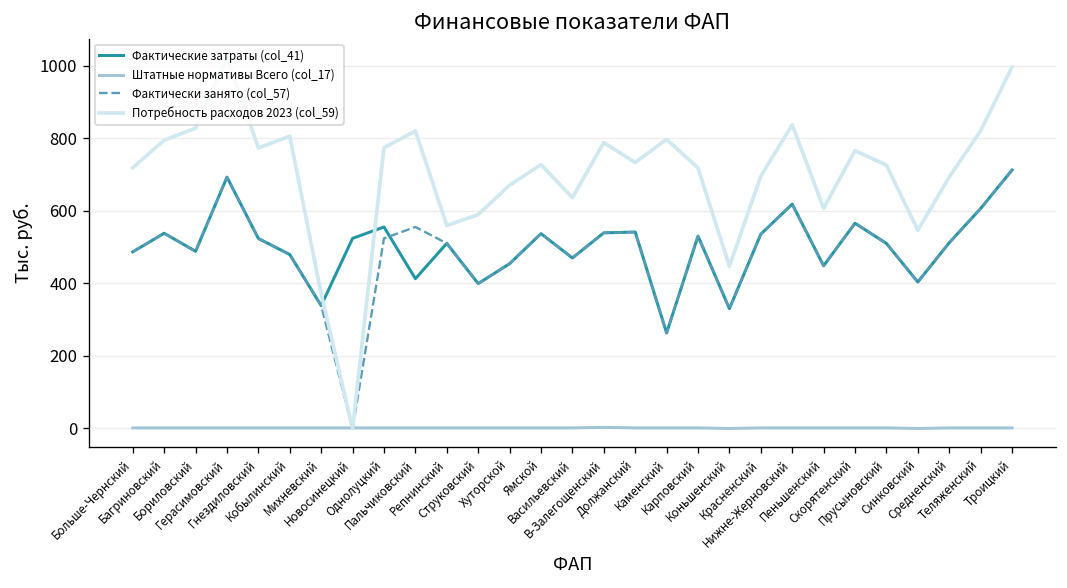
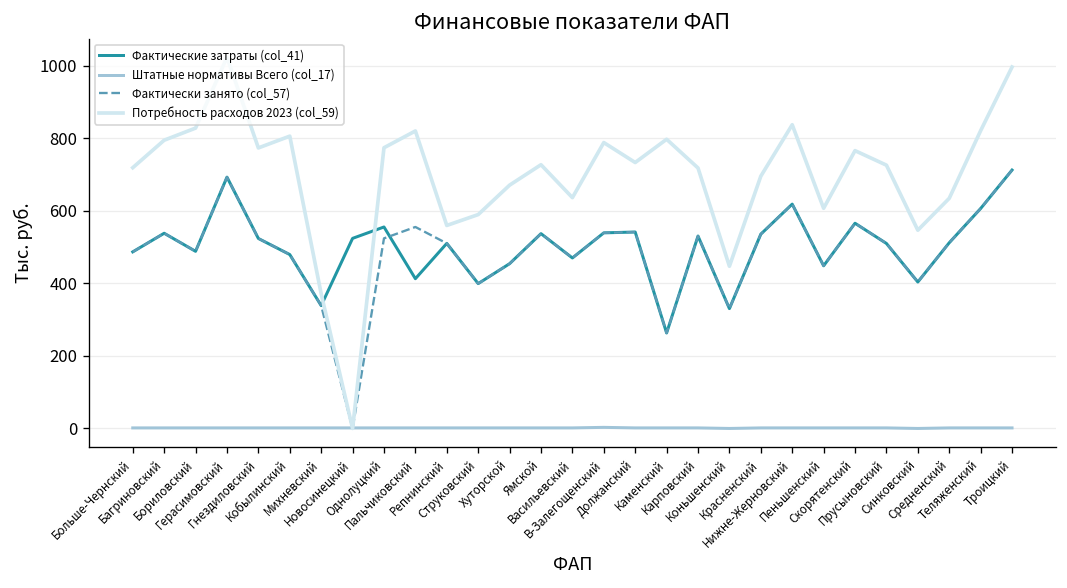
  {
    "Штатные нормативы Всего (col_17)": {
      "Больше-Чернский": 0,
      "Багриновский": 0,
      "Бориловский": 0,
      "Герасимовский": 0,
      "Гнездиловский": 0,
      "Кобылинский": 0,
      "Михневский": 0,
      "Однолуцкий": 0,
      "Пальчиковский": 0,
      "Репнинский": 0,
      "Струковский": 0,
      "Хуторской": 0,
      "Ямской": 0,
      "Васильевский": 0,
      "В-Залегощенский": 0,
      "Должанский": 0,
      "Каменский": 0,
      "Карповский": 0,
      "Коньшенский": 0,
      "Красненский": 0,
      "Нижне-Жерновский": 0,
      "Пеньшенский": 0,
      "Скорятенский": 0,
      "Прусыновский": 0,
      "Синковский": 0,
      "Средненский": 0,
      "Теляженский": 0,
      "Троицкий": 0
    },
    "Потребность расходов 2023 (col_59)": {
      "Больше-Чернский": 720,
      "Багриновский": 790,
      "Бориловский": 830,
      "Гнездиловский": 770,
      "Кобылинский": 810,
      "Михневский": 370,
      "Однолуцкий": 770,
      "Пальчиковский": 820,
      "Репнинский": 560,
      "Струковский": 590,
      "Хуторской": 670,
      "Ямской": 730,
      "Васильевский": 640,
      "В-Залегощенский": 790,
      "Должанский": 730,
      "Каменский": 800,
      "Карповский": 720,
      "Коньшенский": 450,
      "Красненский": 700,
      "Нижне-Жерновский": 840,
      "Пеньшенский": 610,
      "Скорятенский": 770,
      "Прусыновский": 730,
      "Синковский": 550,
-     "Средненский": 690,
+     "Средненский": 630,
      "Теляженский": 820,
      "Троицкий": 1000
    }
  }
